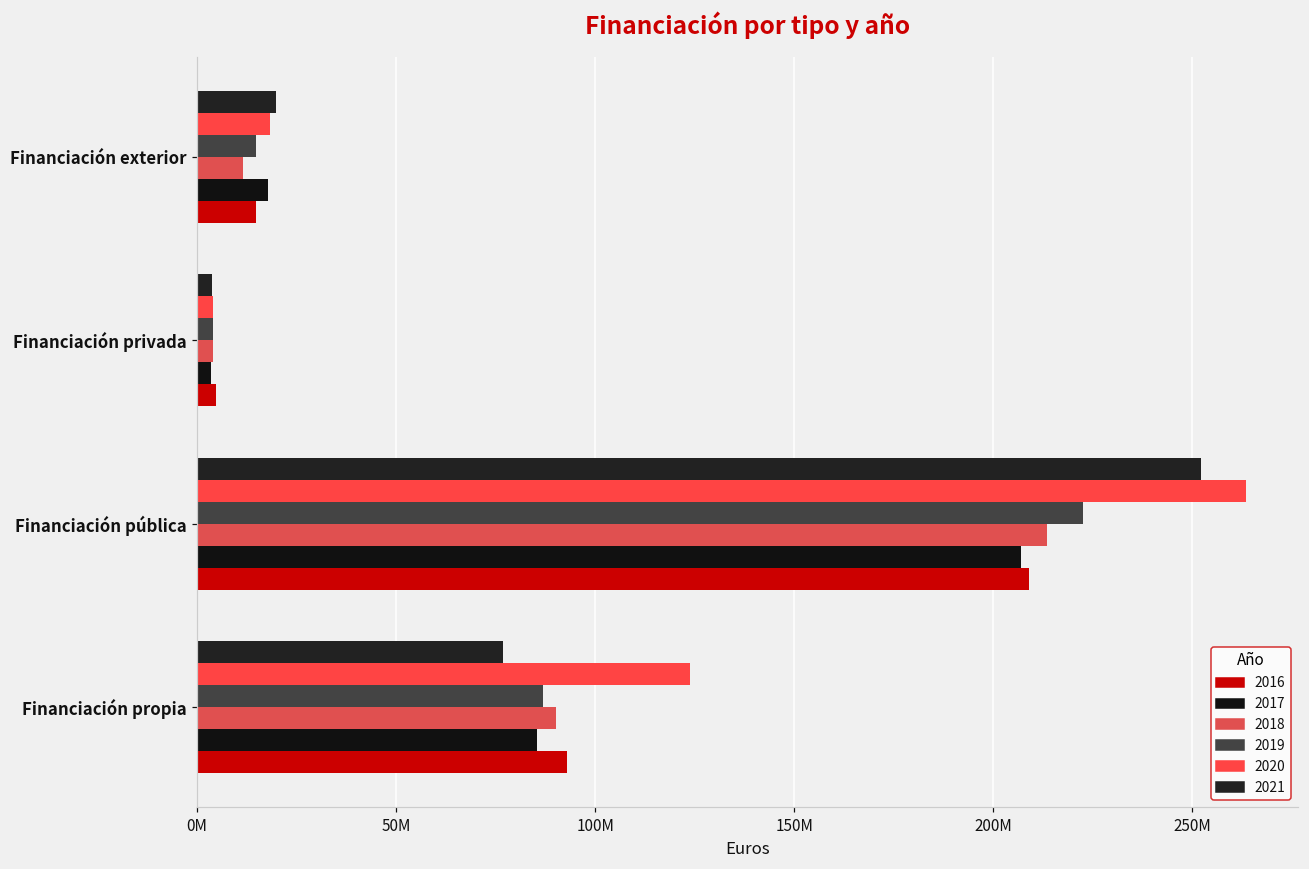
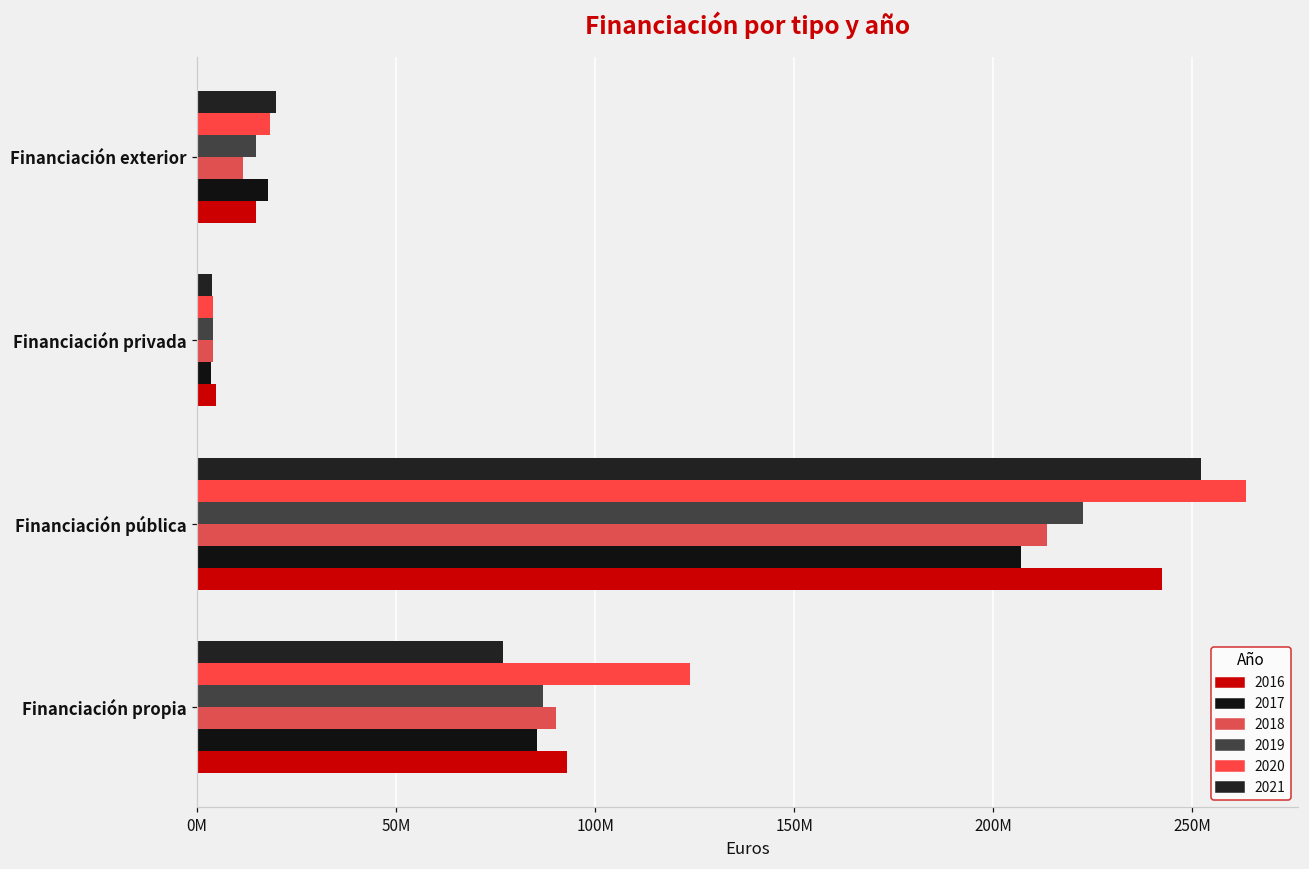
  {
    "2016": {
      "Financiación exterior": 15000000,
      "Financiación privada": 5000000,
-     "Financiación pública": 209000000,
+     "Financiación pública": 242000000,
      "Financiación propia": 93000000
    }
  }
